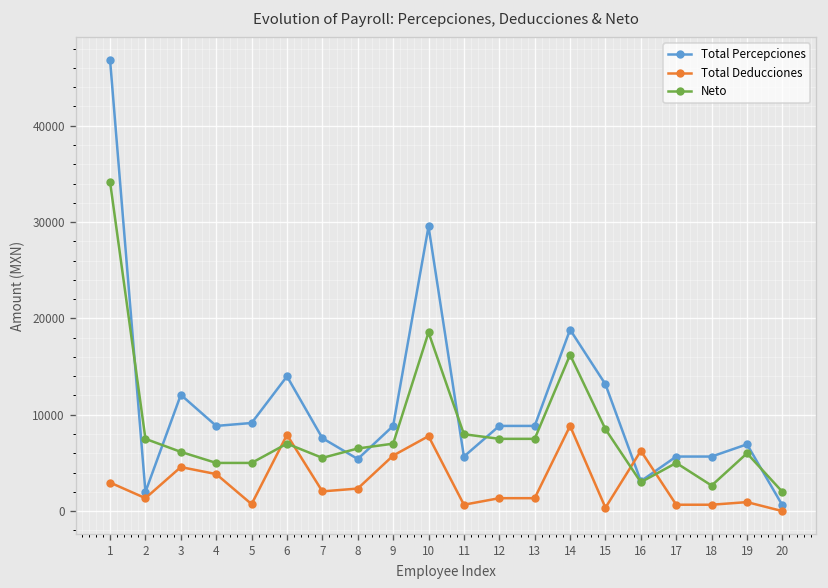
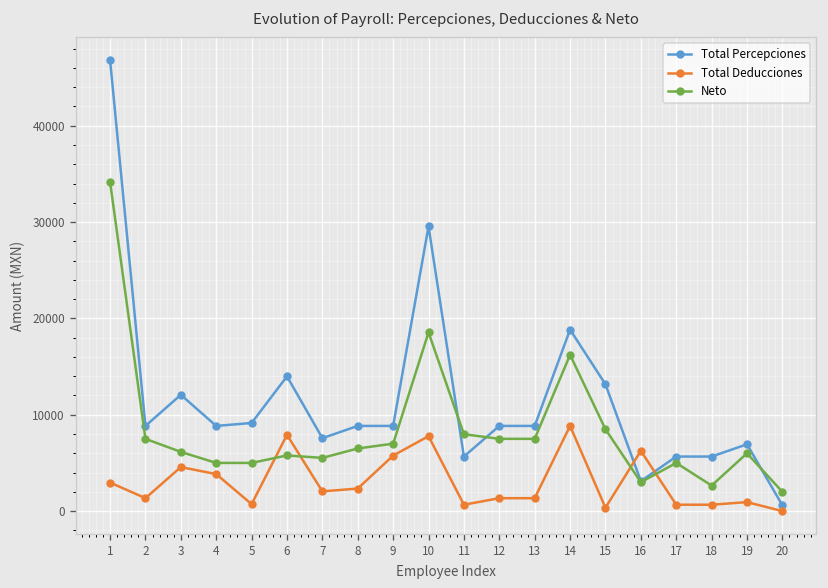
  {
    "Total Percepciones": {
      "1": 47000,
-     "2": 2000,
+     "2": 9000,
      "3": 12000,
      "4": 9000,
      "5": 9000,
      "6": 14000,
      "7": 8000,
-     "8": 5000,
+     "8": 9000,
      "9": 9000,
      "10": 30000,
      "11": 6000,
      "12": 9000,
      "13": 9000,
      "14": 19000,
      "15": 13000,
      "17": 6000,
      "18": 6000,
      "19": 7000,
      "20": 1000
    },
    "Total Deducciones": {
      "1": 3000,
      "2": 1000,
      "3": 5000,
      "4": 4000,
      "5": 1000,
      "6": 8000,
      "7": 2000,
      "8": 2000,
      "9": 6000,
      "10": 8000,
      "11": 1000,
      "12": 1000,
      "13": 1000,
      "14": 9000,
      "15": 0,
      "16": 6000,
      "17": 1000,
      "18": 1000,
      "19": 1000,
      "20": 0
    },
    "Neto": {
      "1": 34000,
      "2": 8000,
      "3": 6000,
      "4": 5000,
      "5": 5000,
-     "6": 7000,
+     "6": 6000,
      "7": 6000,
      "8": 7000,
      "9": 7000,
      "10": 19000,
      "11": 8000,
      "12": 8000,
      "13": 8000,
      "14": 16000,
      "15": 9000,
      "17": 5000,
      "18": 3000,
      "19": 6000,
      "20": 2000
    }
  }
